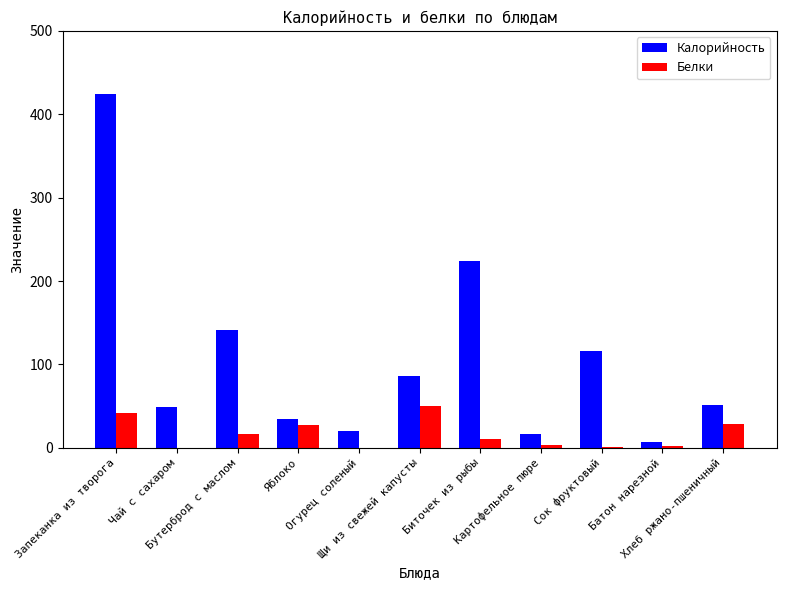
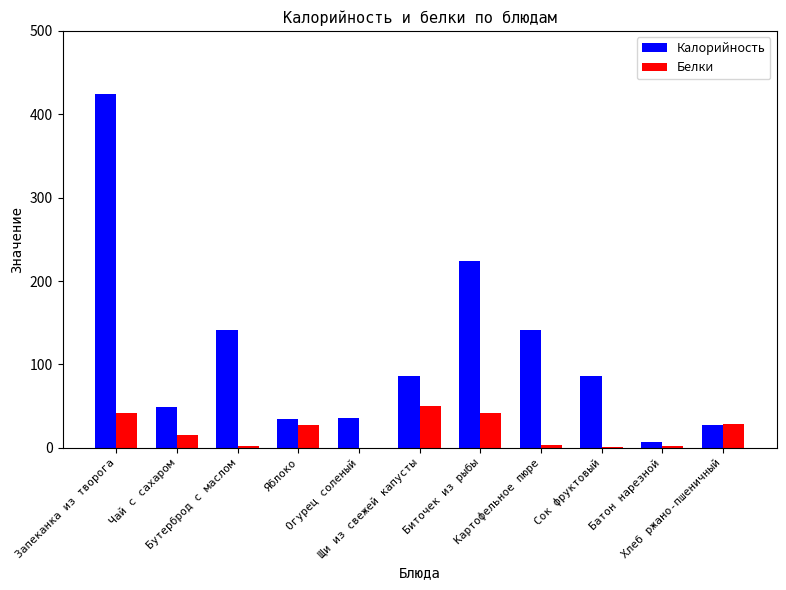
  {
    "Калорийность": {
      "Запеканка из творога": 420,
      "Чай с сахаром": 50,
      "Бутерброд с маслом": 140,
      "Яблоко": 40,
-     "Огурец соленый": 20,
+     "Огурец соленый": 40,
      "Щи из свежей капусты": 90,
      "Биточек из рыбы": 220,
-     "Картофельное пюре": 20,
-     "Сок фруктовый": 120,
+     "Картофельное пюре": 140,
+     "Сок фруктовый": 90,
      "Батон нарезной": 10,
-     "Хлеб ржано-пшеничный": 50
+     "Хлеб ржано-пшеничный": 30
    },
    "Белки": {
      "Запеканка из творога": 40,
-     "Чай с сахаром": 0,
-     "Бутерброд с маслом": 20,
+     "Чай с сахаром": 20,
+     "Бутерброд с маслом": 0,
      "Яблоко": 30,
      "Огурец соленый": 0,
      "Щи из свежей капусты": 50,
-     "Биточек из рыбы": 10,
+     "Биточек из рыбы": 40,
      "Картофельное пюре": 0,
      "Хлеб ржано-пшеничный": 30
    }
  }
